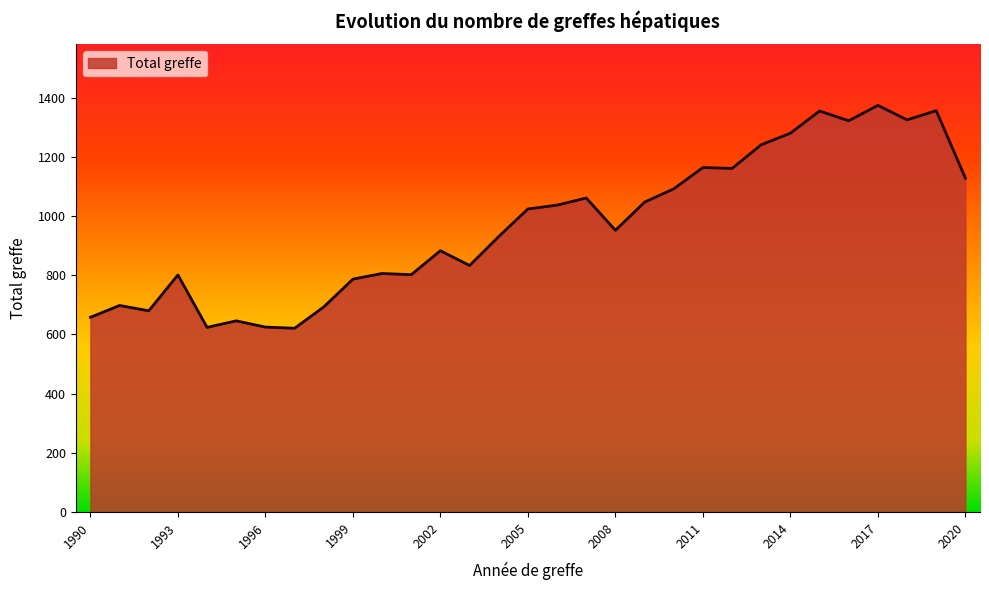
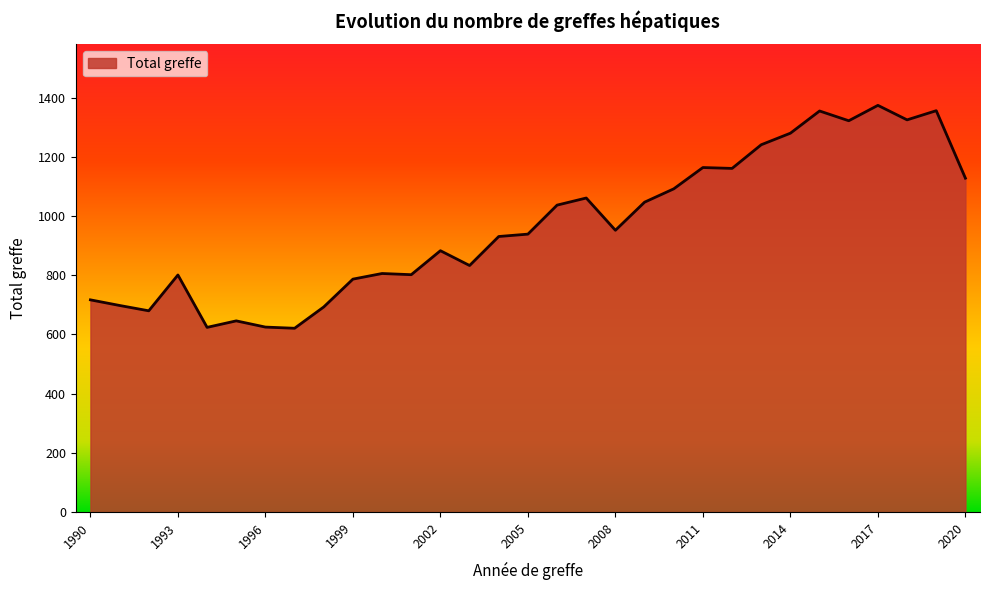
  {
-   "1990": 660,
+   "1990": 720,
    "1993": 800,
    "1996": 630,
    "1999": 790,
    "2002": 880,
-   "2005": 1020,
+   "2005": 940,
    "2008": 950,
    "2011": 1160,
    "2014": 1280,
    "2017": 1370,
    "2020": 1130
  }
